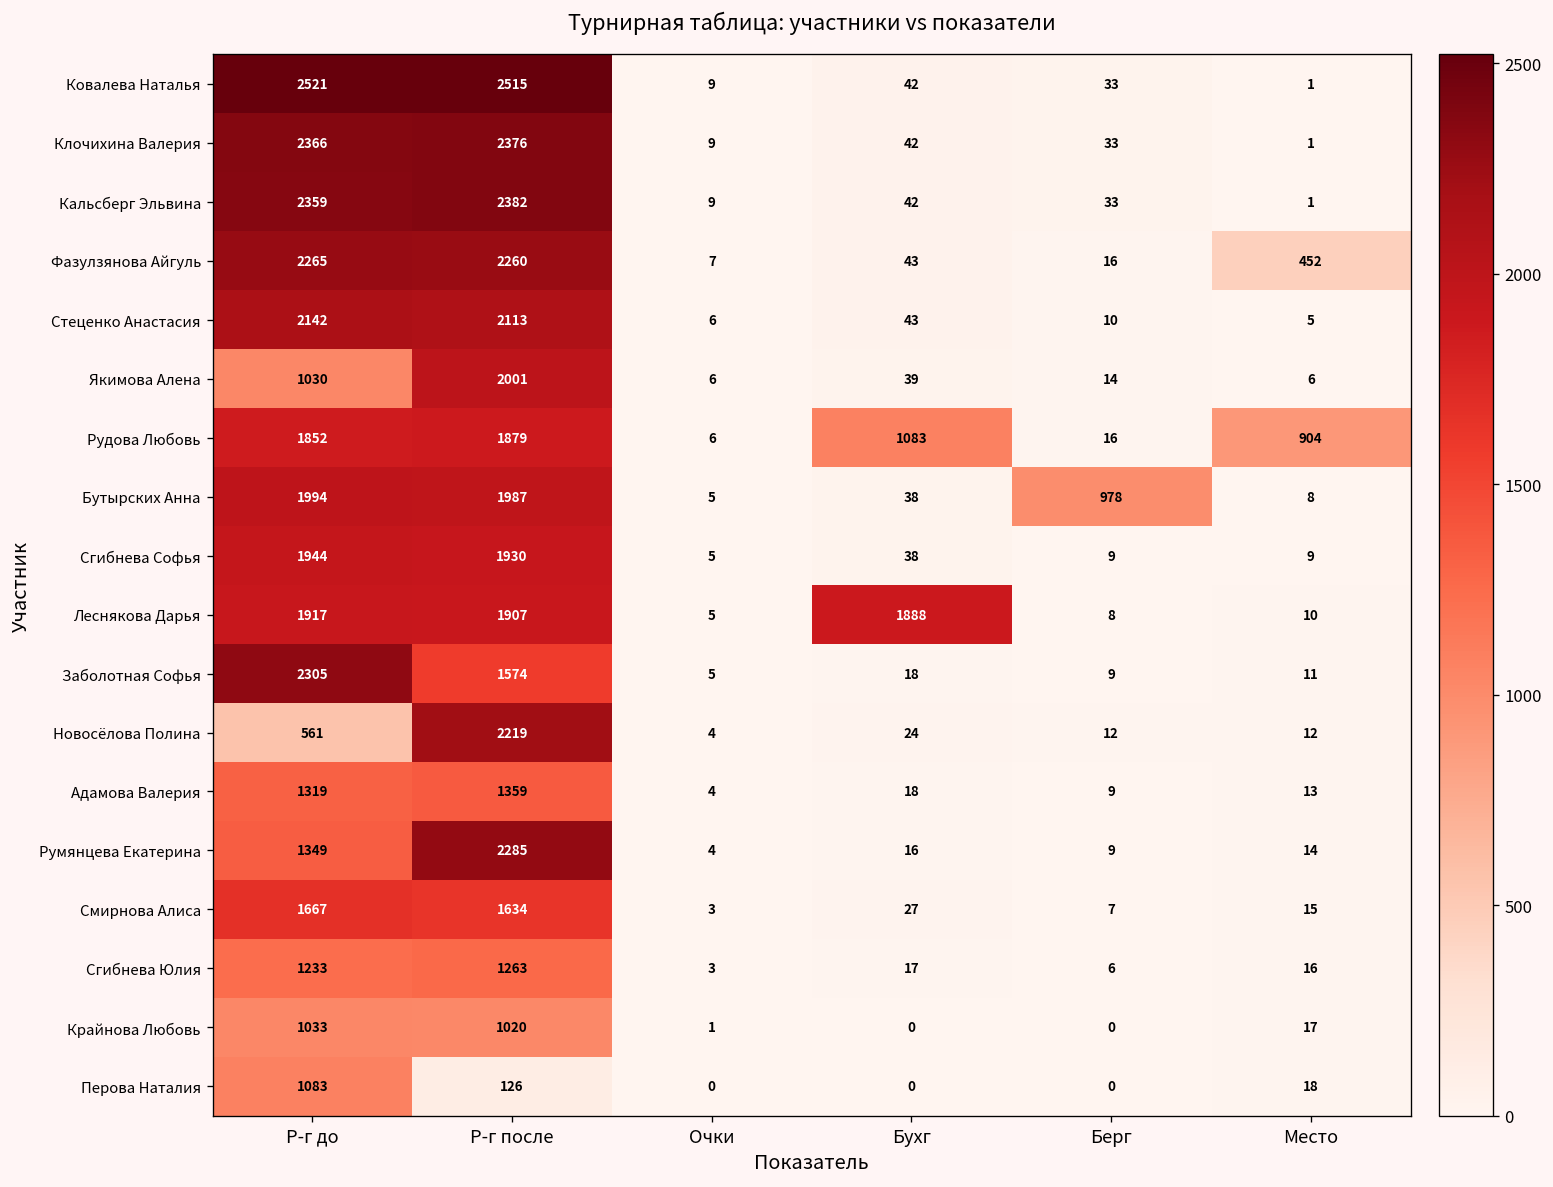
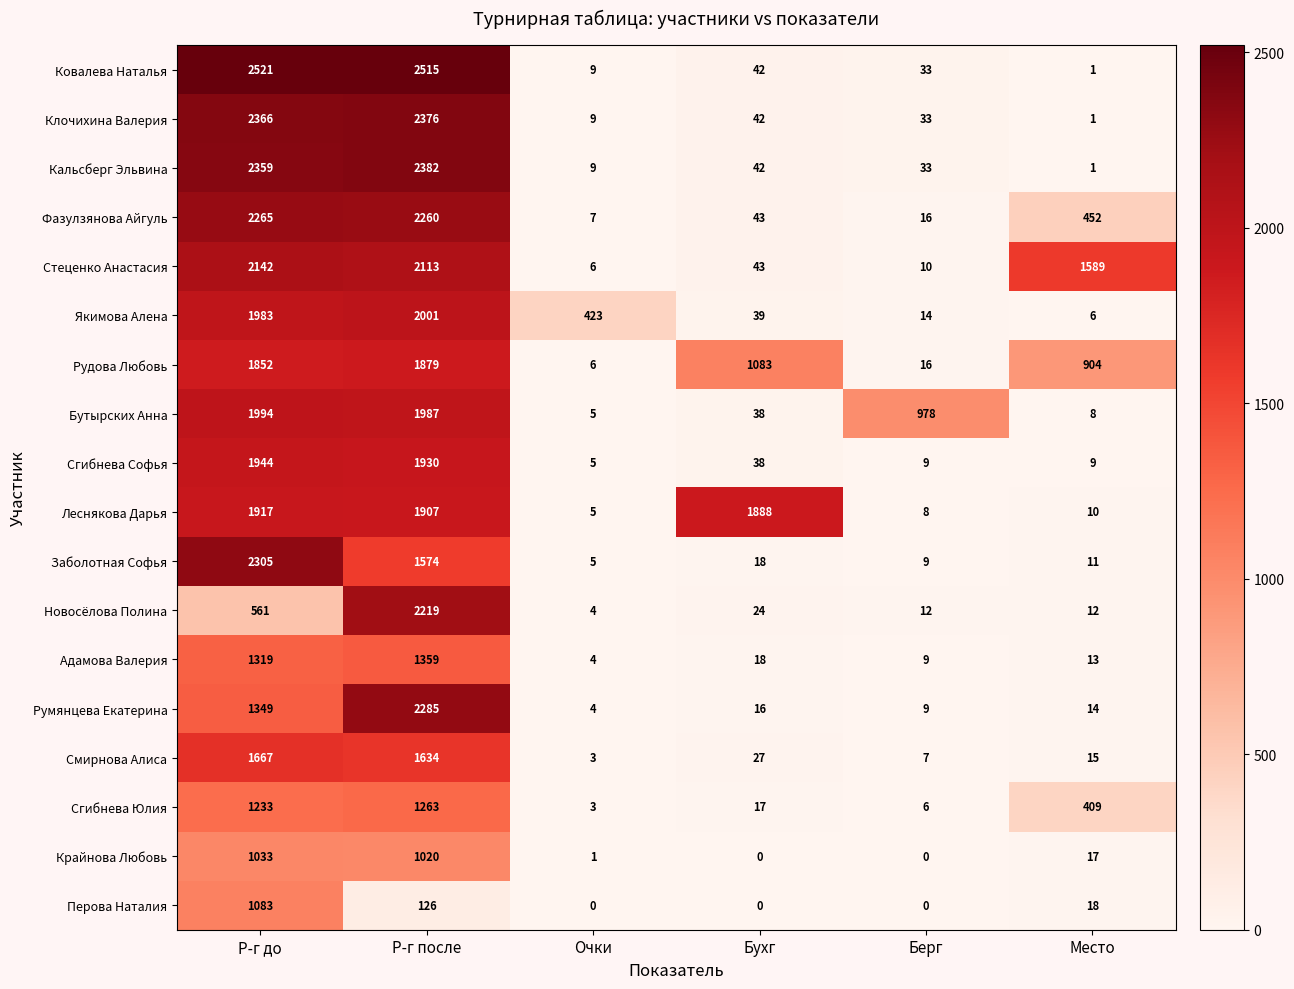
  {
    "Ковалева Наталья": {
      "Р-г до": 2521,
      "Р-г после": 2515,
      "Очки": 9,
      "Бухг": 42,
      "Берг": 33,
      "Место": 1
    },
    "Клочихина Валерия": {
      "Р-г до": 2366,
      "Р-г после": 2376,
      "Очки": 9,
      "Бухг": 42,
      "Берг": 33,
      "Место": 1
    },
    "Кальсберг Эльвина": {
      "Р-г до": 2359,
      "Р-г после": 2382,
      "Очки": 9,
      "Бухг": 42,
      "Берг": 33,
      "Место": 1
    },
    "Фазулзянова Айгуль": {
      "Р-г до": 2265,
      "Р-г после": 2260,
      "Очки": 7,
      "Бухг": 43,
      "Берг": 16,
      "Место": 452
    },
    "Стеценко Анастасия": {
      "Р-г до": 2142,
      "Р-г после": 2113,
      "Очки": 6,
      "Бухг": 43,
      "Берг": 10,
-     "Место": 5
+     "Место": 1589
    },
    "Якимова Алена": {
-     "Р-г до": 1030,
+     "Р-г до": 1983,
      "Р-г после": 2001,
-     "Очки": 6,
+     "Очки": 423,
      "Бухг": 39,
      "Берг": 14,
      "Место": 6
    },
    "Рудова Любовь": {
      "Р-г до": 1852,
      "Р-г после": 1879,
      "Очки": 6,
      "Бухг": 1083,
      "Берг": 16,
      "Место": 904
    },
    "Бутырских Анна": {
      "Р-г до": 1994,
      "Р-г после": 1987,
      "Очки": 5,
      "Бухг": 38,
      "Берг": 978,
      "Место": 8
    },
    "Сгибнева Софья": {
      "Р-г до": 1944,
      "Р-г после": 1930,
      "Очки": 5,
      "Бухг": 38,
      "Берг": 9,
      "Место": 9
    },
    "Леснякова Дарья": {
      "Р-г до": 1917,
      "Р-г после": 1907,
      "Очки": 5,
      "Бухг": 1888,
      "Берг": 8,
      "Место": 10
    },
    "Заболотная Софья": {
      "Р-г до": 2305,
      "Р-г после": 1574,
      "Очки": 5,
      "Бухг": 18,
      "Берг": 9,
      "Место": 11
    },
    "Новосёлова Полина": {
      "Р-г до": 561,
      "Р-г после": 2219,
      "Очки": 4,
      "Бухг": 24,
      "Берг": 12,
      "Место": 12
    },
    "Адамова Валерия": {
      "Р-г до": 1319,
      "Р-г после": 1359,
      "Очки": 4,
      "Бухг": 18,
      "Берг": 9,
      "Место": 13
    },
    "Румянцева Екатерина": {
      "Р-г до": 1349,
      "Р-г после": 2285,
      "Очки": 4,
      "Бухг": 16,
      "Берг": 9,
      "Место": 14
    },
    "Смирнова Алиса": {
      "Р-г до": 1667,
      "Р-г после": 1634,
      "Очки": 3,
      "Бухг": 27,
      "Берг": 7,
      "Место": 15
    },
    "Сгибнева Юлия": {
      "Р-г до": 1233,
      "Р-г после": 1263,
      "Очки": 3,
      "Бухг": 17,
      "Берг": 6,
-     "Место": 16
+     "Место": 409
    },
    "Крайнова Любовь": {
      "Р-г до": 1033,
      "Р-г после": 1020,
      "Очки": 1,
      "Бухг": 0,
      "Берг": 0,
      "Место": 17
    },
    "Перова Наталия": {
      "Р-г до": 1083,
      "Р-г после": 126,
      "Очки": 0,
      "Бухг": 0,
      "Берг": 0,
      "Место": 18
    }
  }
